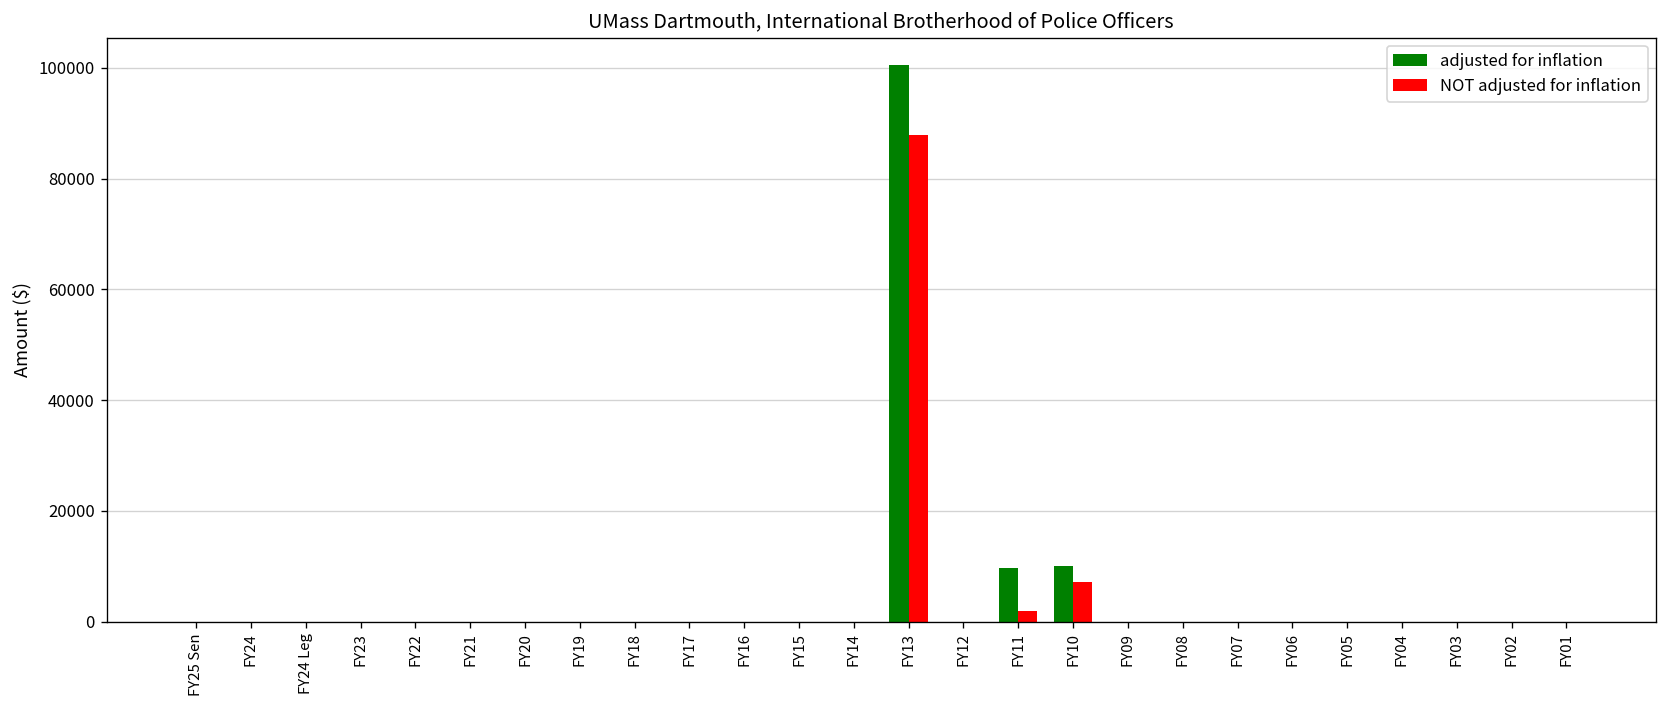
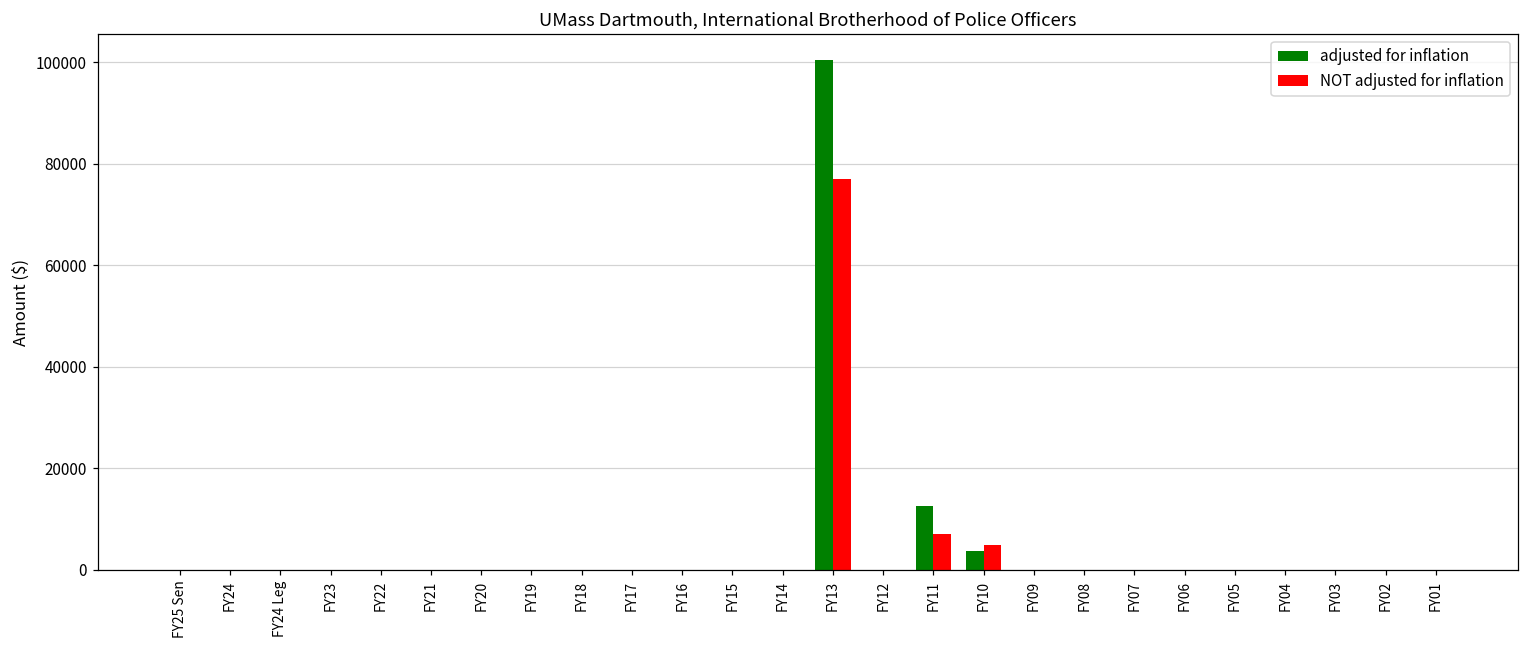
  {
    "adjusted for inflation": {
      "FY25 Sen": 0,
      "FY24": 0,
      "FY24 Leg": 0,
      "FY23": 0,
      "FY22": 0,
      "FY21": 0,
      "FY20": 0,
      "FY19": 0,
      "FY18": 0,
      "FY17": 0,
      "FY16": 0,
      "FY15": 0,
      "FY14": 0,
      "FY13": 100000,
      "FY12": 0,
-     "FY11": 10000,
-     "FY10": 10000,
+     "FY11": 13000,
+     "FY10": 4000,
      "FY09": 0,
      "FY08": 0,
      "FY07": 0,
      "FY06": 0,
      "FY05": 0,
      "FY04": 0,
      "FY03": 0,
      "FY02": 0,
      "FY01": 0
    },
    "NOT adjusted for inflation": {
      "FY25 Sen": 0,
      "FY24": 0,
      "FY24 Leg": 0,
      "FY23": 0,
      "FY22": 0,
      "FY21": 0,
      "FY20": 0,
      "FY19": 0,
      "FY18": 0,
      "FY17": 0,
      "FY16": 0,
      "FY15": 0,
      "FY14": 0,
-     "FY13": 88000,
+     "FY13": 77000,
      "FY12": 0,
-     "FY11": 2000,
-     "FY10": 7000,
+     "FY11": 7000,
+     "FY10": 5000,
      "FY09": 0,
      "FY08": 0,
      "FY07": 0,
      "FY06": 0,
      "FY05": 0,
      "FY04": 0,
      "FY03": 0,
      "FY02": 0,
      "FY01": 0
    }
  }
